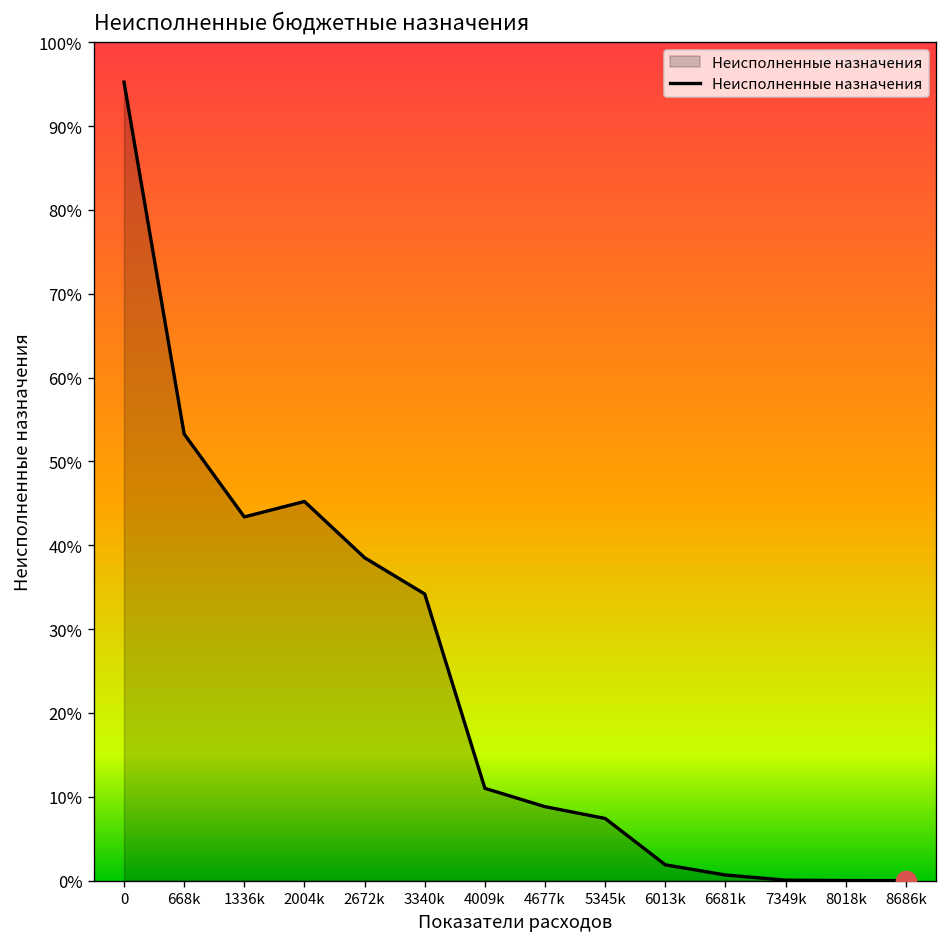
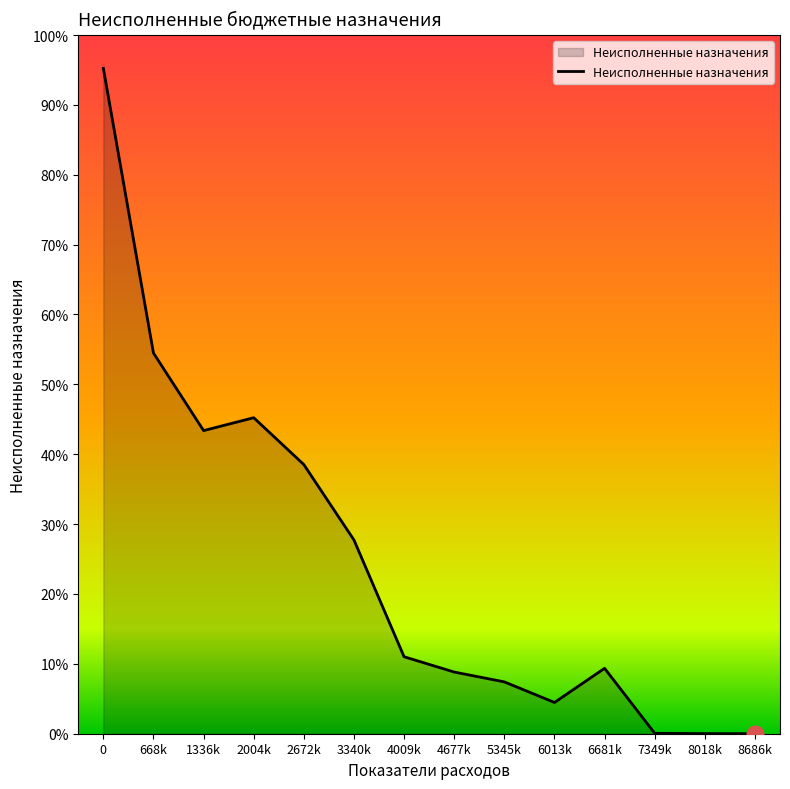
  {
    "Неисполненные назначения": {
      "0": "95%",
-     "668k": "53%",
+     "668k": "54%",
      "1336k": "43%",
      "2004k": "45%",
      "2672k": "39%",
-     "3340k": "34%",
+     "3340k": "28%",
      "4009k": "11%",
      "4677k": "9%",
      "5345k": "7%",
-     "6013k": "2%",
-     "6681k": "1%",
+     "6013k": "4%",
+     "6681k": "9%",
      "7349k": "0%",
      "8018k": "0%"
    }
  }
